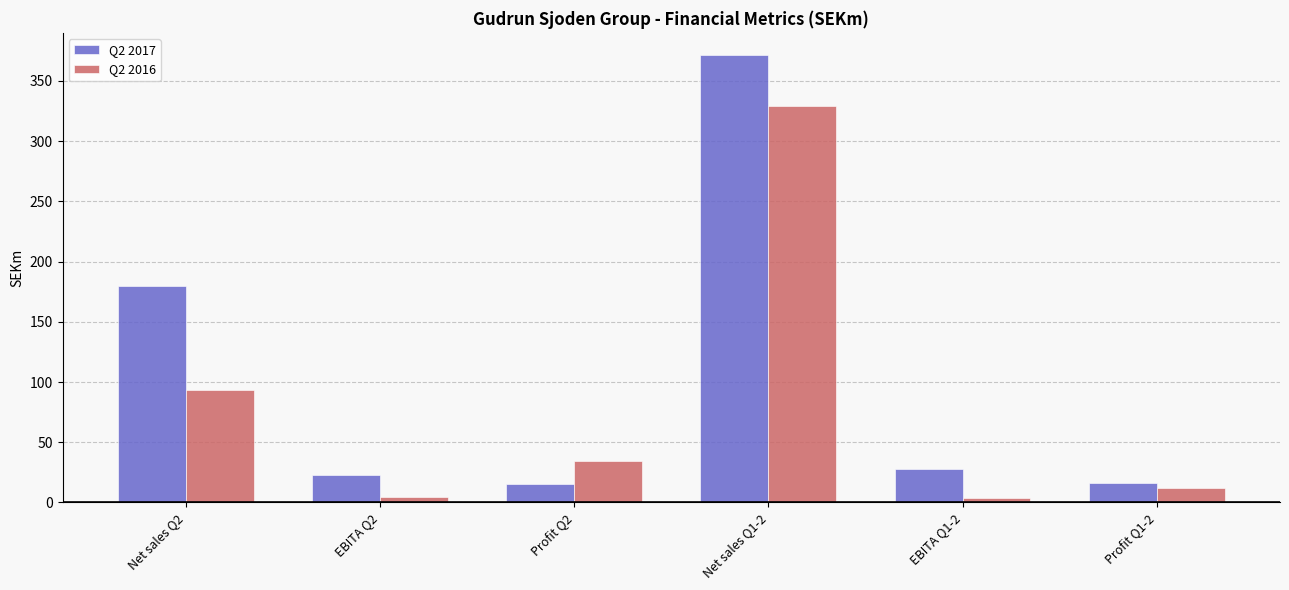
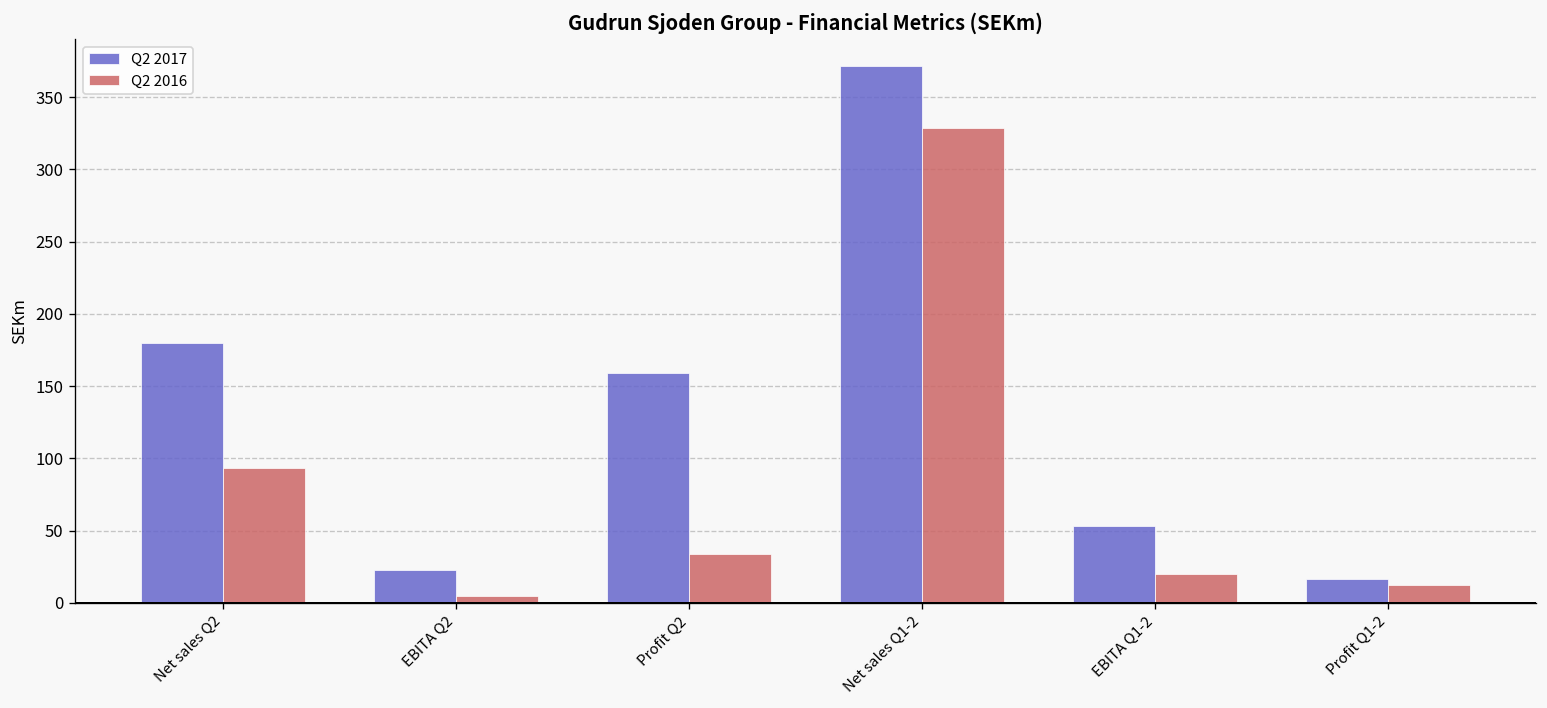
  {
    "Q2 2017": {
      "Net sales Q2": 180,
      "EBITA Q2": 23,
-     "Profit Q2": 15,
+     "Profit Q2": 159,
      "Net sales Q1-2": 371,
-     "EBITA Q1-2": 28,
+     "EBITA Q1-2": 53,
      "Profit Q1-2": 17
    },
    "Q2 2016": {
      "Net sales Q2": 94,
      "EBITA Q2": 5,
      "Profit Q2": 34,
      "Net sales Q1-2": 329,
-     "EBITA Q1-2": 4,
+     "EBITA Q1-2": 20,
      "Profit Q1-2": 12
    }
  }
